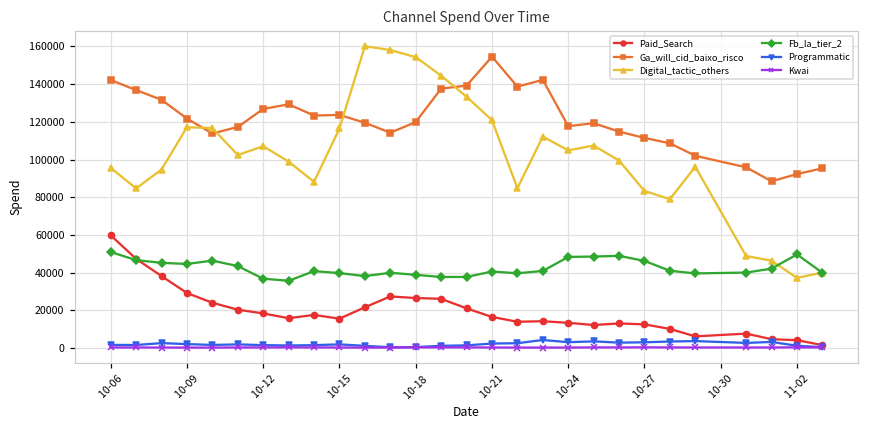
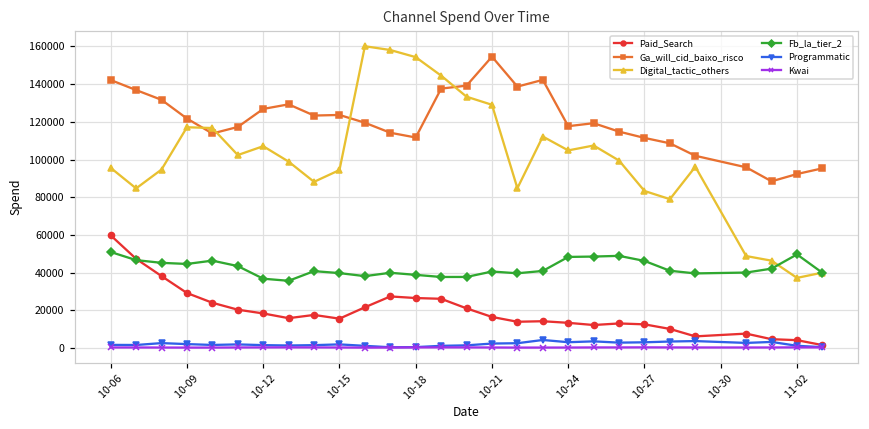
  {
    "Paid_Search": {
      "10-06": 60000,
      "10-09": 29000,
      "10-12": 18000,
      "10-15": 16000,
      "10-18": 26000,
      "10-21": 16000,
      "10-24": 13000,
      "10-27": 13000,
      "11-02": 4000
    },
    "Ga_will_cid_baixo_risco": {
      "10-06": 142000,
      "10-09": 122000,
      "10-12": 127000,
      "10-15": 124000,
-     "10-18": 120000,
+     "10-18": 112000,
      "10-21": 155000,
      "10-24": 118000,
      "10-27": 111000,
      "11-02": 92000
    },
    "Digital_tactic_others": {
      "10-06": 96000,
      "10-09": 117000,
      "10-12": 107000,
-     "10-15": 116000,
+     "10-15": 94000,
      "10-18": 154000,
-     "10-21": 121000,
+     "10-21": 129000,
      "10-24": 105000,
      "10-27": 83000,
      "11-02": 37000
    },
    "Fb_la_tier_2": {
      "10-06": 51000,
      "10-09": 45000,
      "10-12": 37000,
      "10-15": 40000,
      "10-18": 39000,
      "10-21": 41000,
      "10-24": 48000,
      "10-27": 46000,
      "11-02": 50000
    },
    "Programmatic": {
      "10-09": 2000,
      "10-15": 2000,
      "10-21": 2000,
      "10-24": 3000,
      "10-27": 3000
    },
    "Kwai": {
      "10-09": 0,
      "10-15": 0,
      "10-21": 0,
      "10-24": 0,
      "10-27": 0
    }
  }
